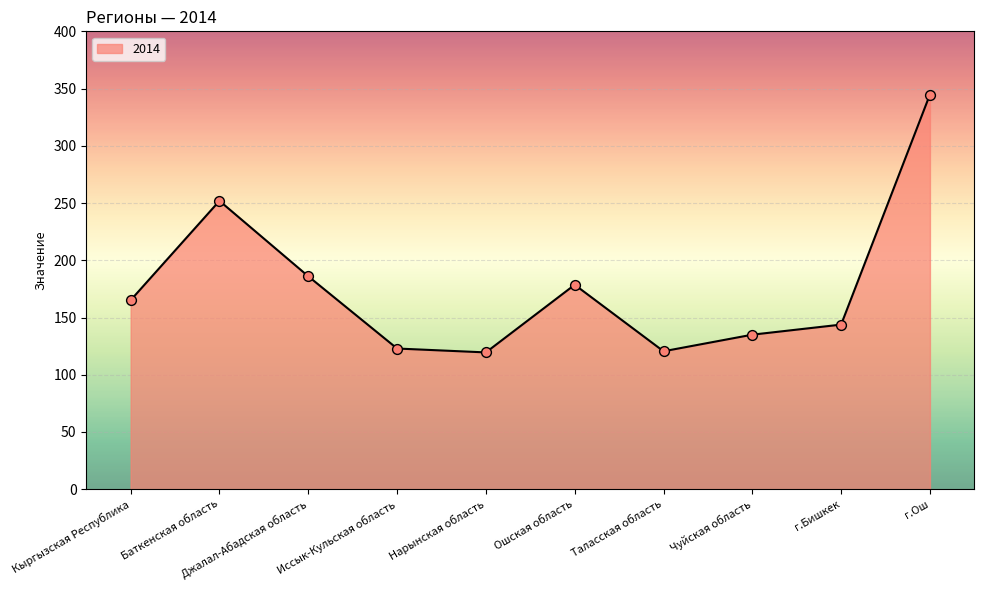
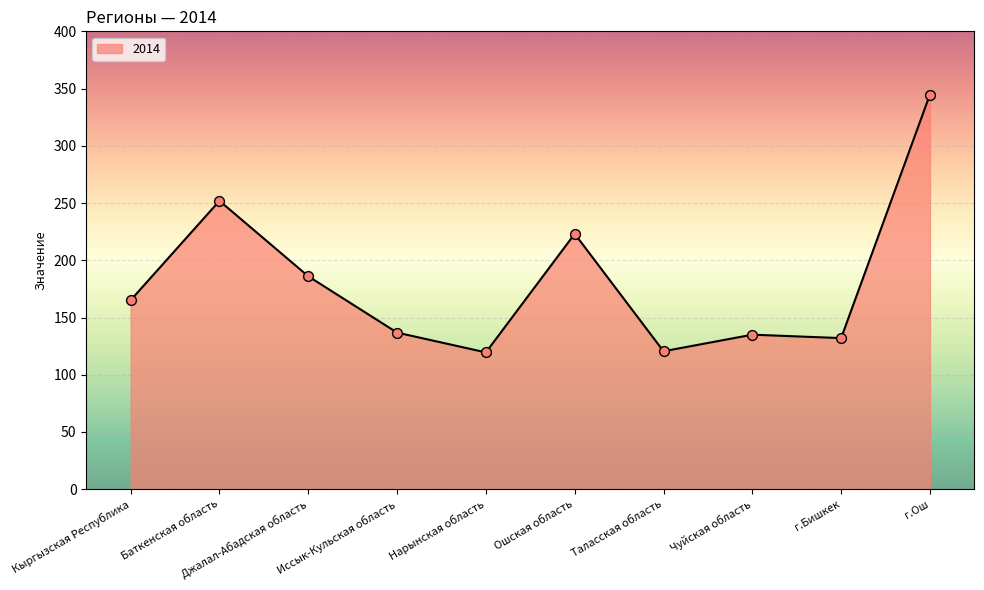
  {
    "Кыргызская Республика": 165,
    "Баткенская область": 252,
    "Джалал-Абадская область": 186,
-   "Иссык-Кульская область": 123,
+   "Иссык-Кульская область": 137,
    "Нарынская область": 120,
-   "Ошская область": 179,
+   "Ошская область": 223,
    "Таласская область": 121,
    "Чуйская область": 135,
-   "г.Бишкек": 144,
+   "г.Бишкек": 132,
    "г.Ош": 345
  }
